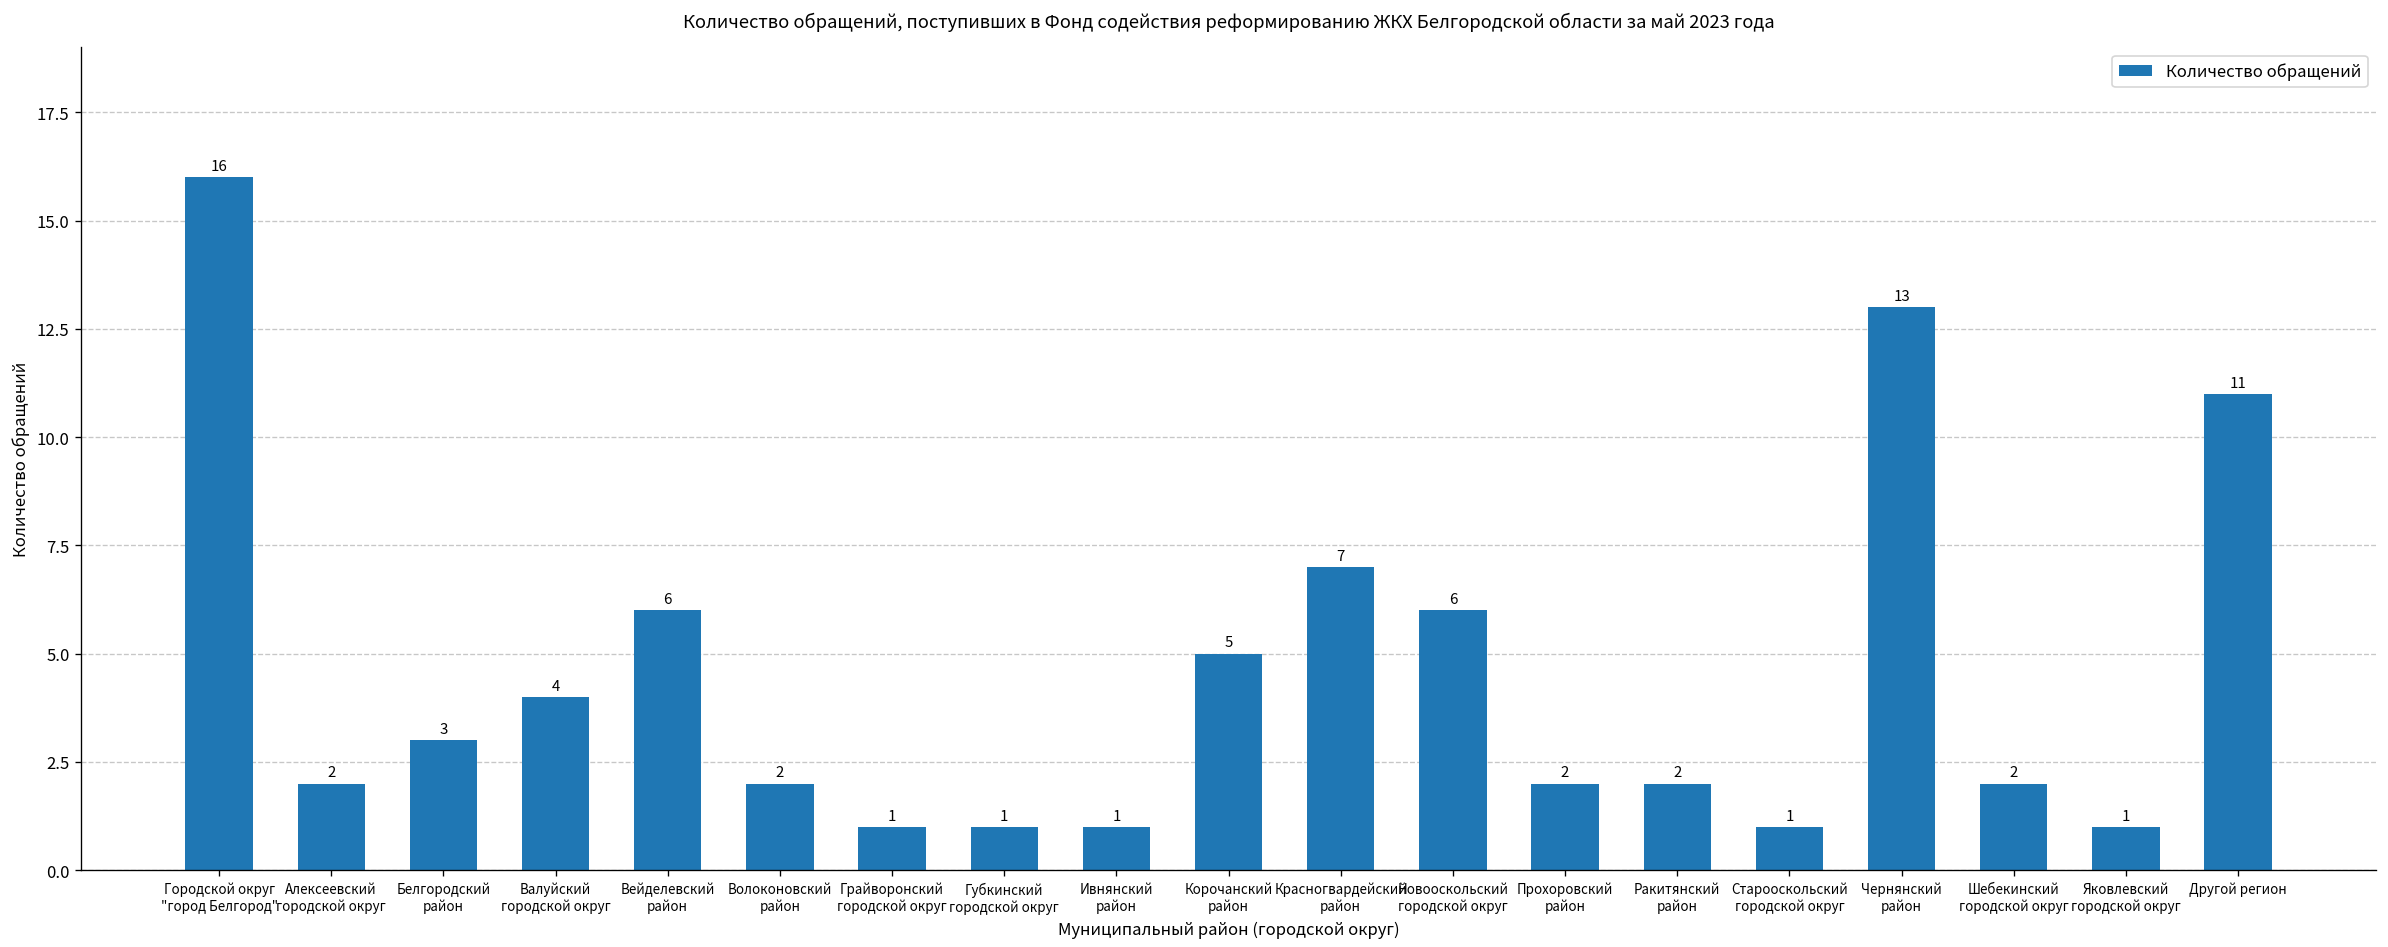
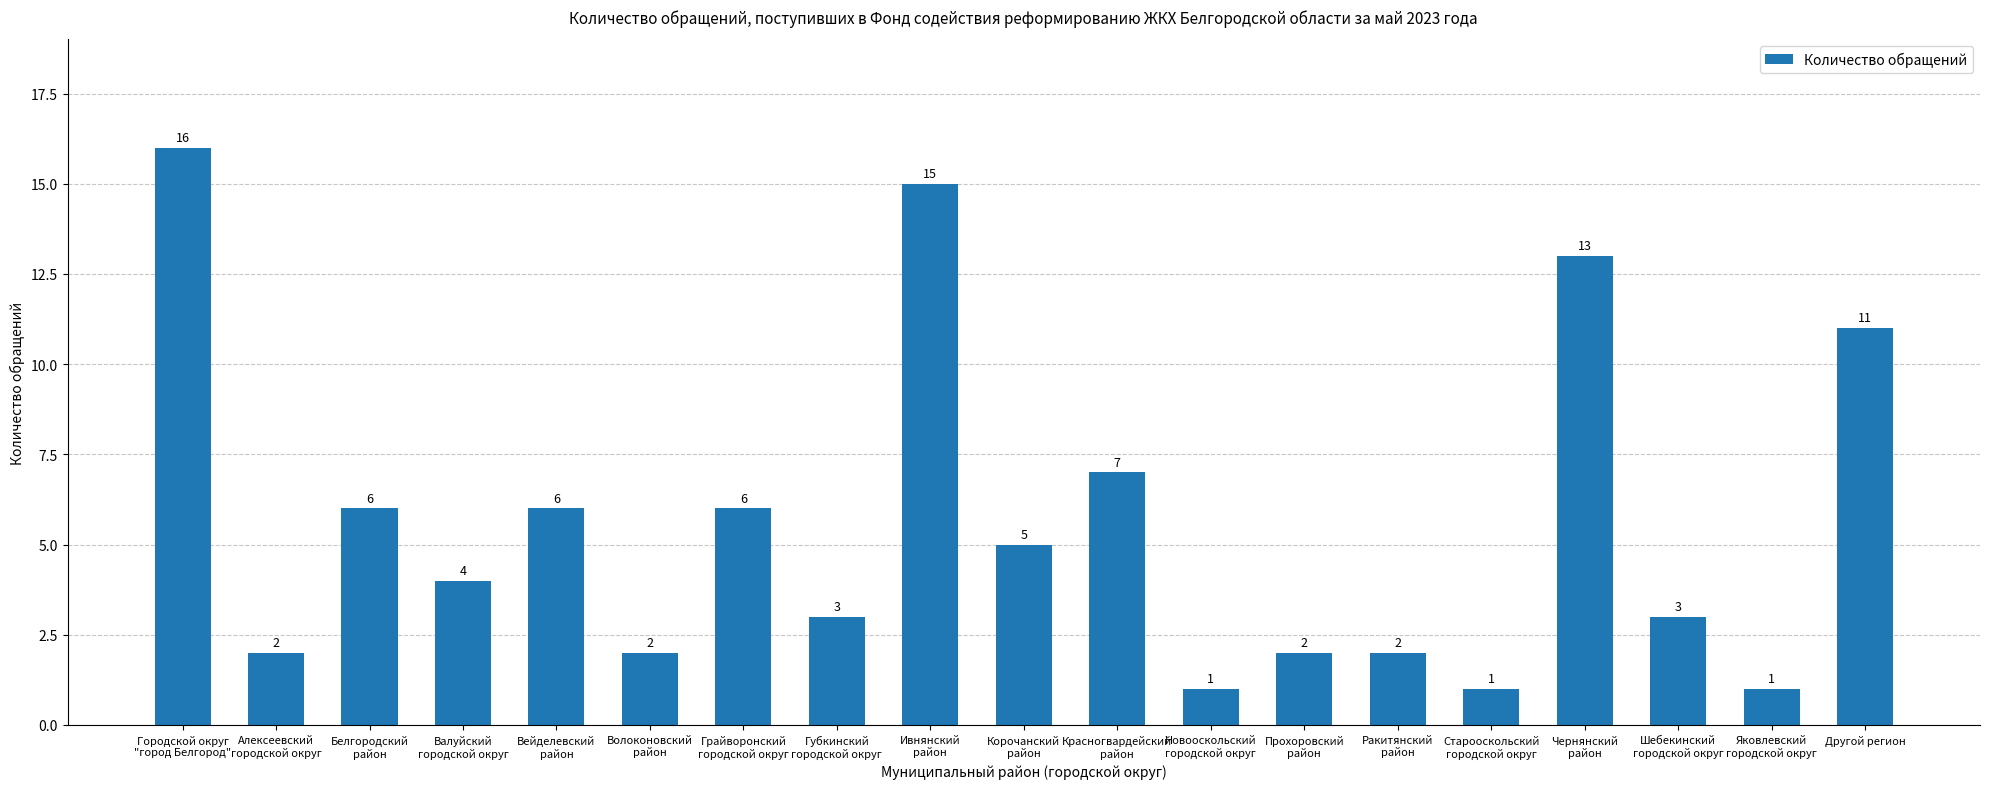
  {
    "Городской округ \"город Белгород\"": 16,
    "Алексеевский городской округ": 2,
-   "Белгородский район": 3,
+   "Белгородский район": 6,
    "Валуйский городской округ": 4,
    "Вейделевский район": 6,
    "Волоконовский район": 2,
-   "Грайворонский городской округ": 1,
-   "Губкинский городской округ": 1,
-   "Ивнянский район": 1,
+   "Грайворонский городской округ": 6,
+   "Губкинский городской округ": 3,
+   "Ивнянский район": 15,
    "Корочанский район": 5,
    "Красногвардейский район": 7,
-   "Новооскольский городской округ": 6,
+   "Новооскольский городской округ": 1,
    "Прохоровский район": 2,
    "Ракитянский район": 2,
    "Старооскольский городской округ": 1,
    "Чернянский район": 13,
-   "Шебекинский городской округ": 2,
+   "Шебекинский городской округ": 3,
    "Яковлевский городской округ": 1,
    "Другой регион": 11
  }
